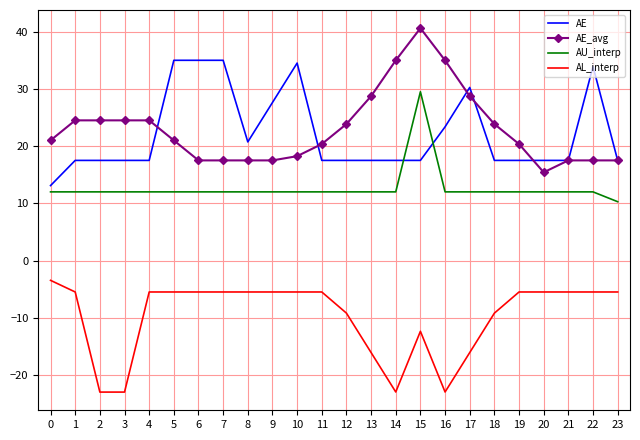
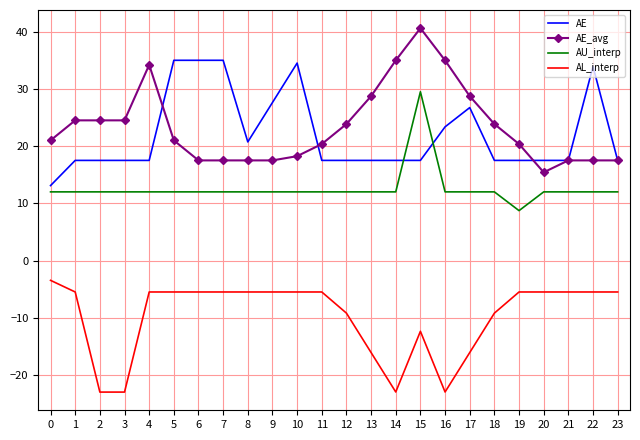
  {
    "AE": {
      "0": 13,
      "1": 18,
      "2": 18,
      "3": 18,
      "4": 18,
      "5": 35,
      "6": 35,
      "7": 35,
      "8": 21,
      "9": 28,
      "10": 35,
      "11": 18,
      "12": 18,
      "13": 18,
      "14": 18,
      "15": 18,
      "16": 23,
-     "17": 30,
+     "17": 27,
      "18": 18,
      "19": 18,
      "20": 18
    },
    "AE_avg": {
      "0": 21,
      "1": 25,
      "2": 25,
      "3": 25,
-     "4": 25,
+     "4": 34,
      "5": 21,
      "6": 18,
      "7": 18,
      "8": 18,
      "9": 18,
      "10": 18,
      "11": 20,
      "12": 24,
      "13": 29,
      "14": 35,
      "15": 41,
      "16": 35,
      "17": 29,
      "18": 24,
      "19": 20,
      "20": 15,
      "22": 18
    },
    "AU_interp": {
      "0": 12,
      "1": 12,
      "2": 12,
      "3": 12,
      "4": 12,
      "5": 12,
      "6": 12,
      "7": 12,
      "8": 12,
      "9": 12,
      "10": 12,
      "11": 12,
      "12": 12,
      "13": 12,
      "14": 12,
      "15": 30,
      "16": 12,
      "17": 12,
      "18": 12,
-     "19": 12,
+     "19": 9,
      "20": 12,
      "21": 12,
      "22": 12,
-     "23": 10
+     "23": 12
    },
    "AL_interp": {
      "0": -3,
      "1": -6,
      "2": -23,
      "3": -23,
      "4": -6,
      "5": -6,
      "6": -6,
      "7": -6,
      "8": -6,
      "9": -6,
      "10": -6,
      "11": -6,
      "12": -9,
      "13": -16,
      "14": -23,
      "15": -12,
      "16": -23,
      "17": -16,
      "18": -9,
      "19": -6,
      "20": -6,
      "21": -6,
      "22": -6,
      "23": -6
    }
  }
